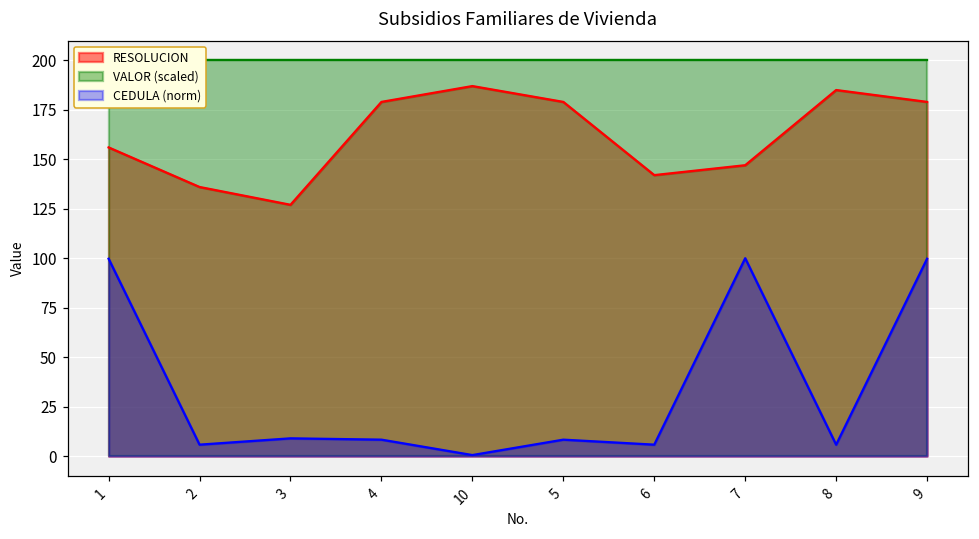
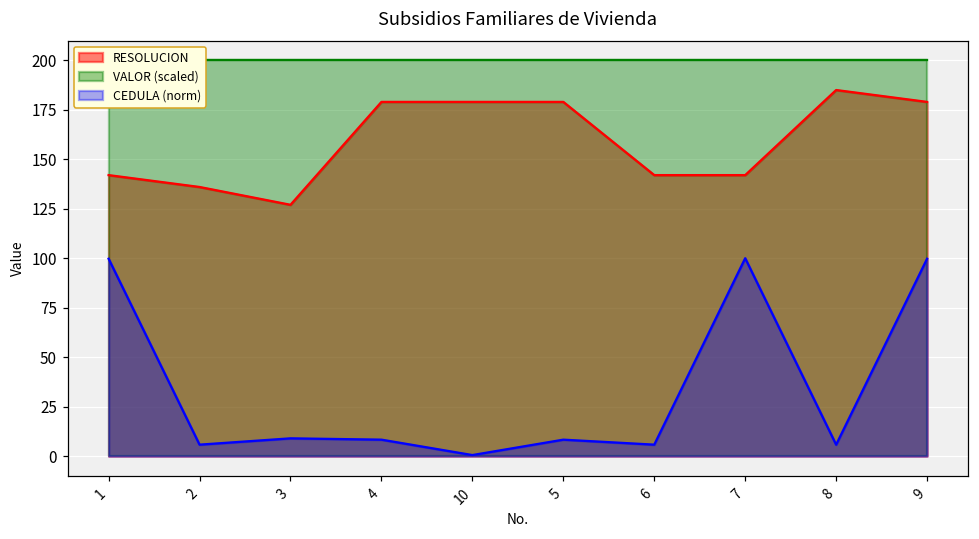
  {
    "RESOLUCION": {
-     "1": 156,
+     "1": 142,
      "2": 136,
      "3": 127,
      "4": 179,
-     "10": 187,
+     "10": 179,
      "5": 179,
      "6": 142,
-     "7": 147,
+     "7": 142,
      "8": 185,
      "9": 179
    },
    "VALOR (scaled)": {
      "3": 200,
      "4": 200,
      "10": 200,
      "5": 200,
      "6": 200,
      "7": 200,
      "8": 200,
      "9": 200
    },
    "CEDULA (norm)": {
      "1": 100,
      "2": 6,
      "3": 9,
      "4": 8,
      "10": 1,
      "5": 8,
      "6": 6,
      "7": 100,
      "8": 6,
      "9": 100
    }
  }
